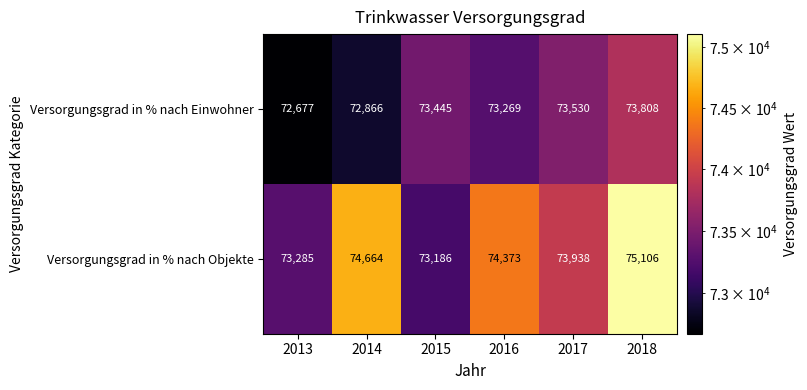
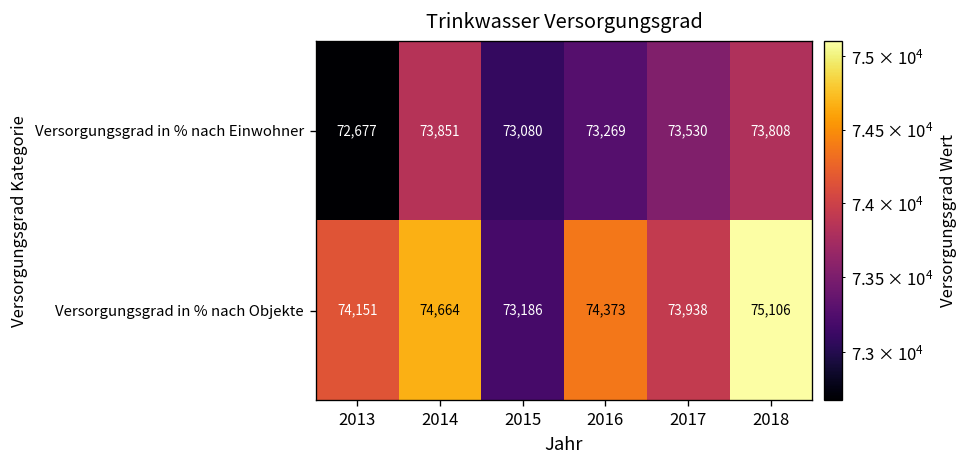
  {
    "Versorgungsgrad in % nach Einwohner": {
      "2013": "72,677",
-     "2014": "72,866",
-     "2015": "73,445",
+     "2014": "73,851",
+     "2015": "73,080",
      "2016": "73,269",
      "2017": "73,530",
      "2018": "73,808"
    },
    "Versorgungsgrad in % nach Objekte": {
-     "2013": "73,285",
+     "2013": "74,151",
      "2014": "74,664",
      "2015": "73,186",
      "2016": "74,373",
      "2017": "73,938",
      "2018": "75,106"
    }
  }
